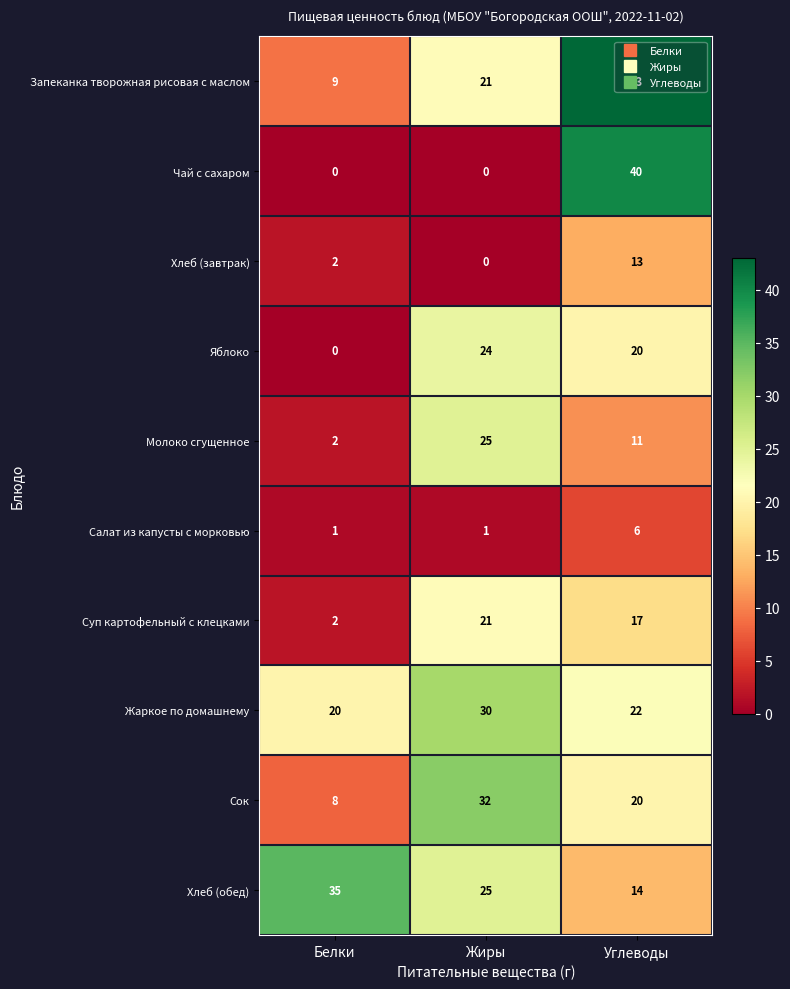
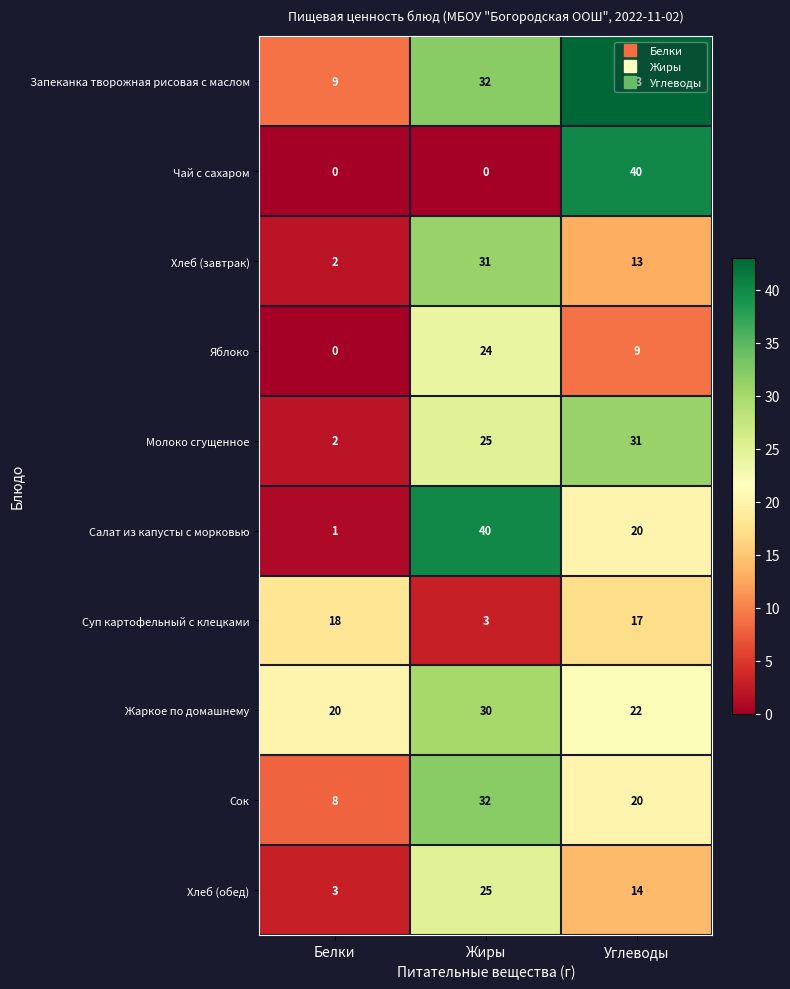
  {
    "Запеканка творожная рисовая с маслом": {
      "Белки": 9,
-     "Жиры": 21
+     "Жиры": 32
    },
    "Чай с сахаром": {
      "Белки": 0,
      "Жиры": 0,
      "Углеводы": 40
    },
    "Хлеб (завтрак)": {
      "Белки": 2,
-     "Жиры": 0,
+     "Жиры": 31,
      "Углеводы": 13
    },
    "Яблоко": {
      "Белки": 0,
      "Жиры": 24,
-     "Углеводы": 20
+     "Углеводы": 9
    },
    "Молоко сгущенное": {
      "Белки": 2,
      "Жиры": 25,
-     "Углеводы": 11
+     "Углеводы": 31
    },
    "Салат из капусты с морковью": {
      "Белки": 1,
-     "Жиры": 1,
-     "Углеводы": 6
+     "Жиры": 40,
+     "Углеводы": 20
    },
    "Суп картофельный с клецками": {
-     "Белки": 2,
-     "Жиры": 21,
+     "Белки": 18,
+     "Жиры": 3,
      "Углеводы": 17
    },
    "Жаркое по домашнему": {
      "Белки": 20,
      "Жиры": 30,
      "Углеводы": 22
    },
    "Сок": {
      "Белки": 8,
      "Жиры": 32,
      "Углеводы": 20
    },
    "Хлеб (обед)": {
-     "Белки": 35,
+     "Белки": 3,
      "Жиры": 25,
      "Углеводы": 14
    }
  }
